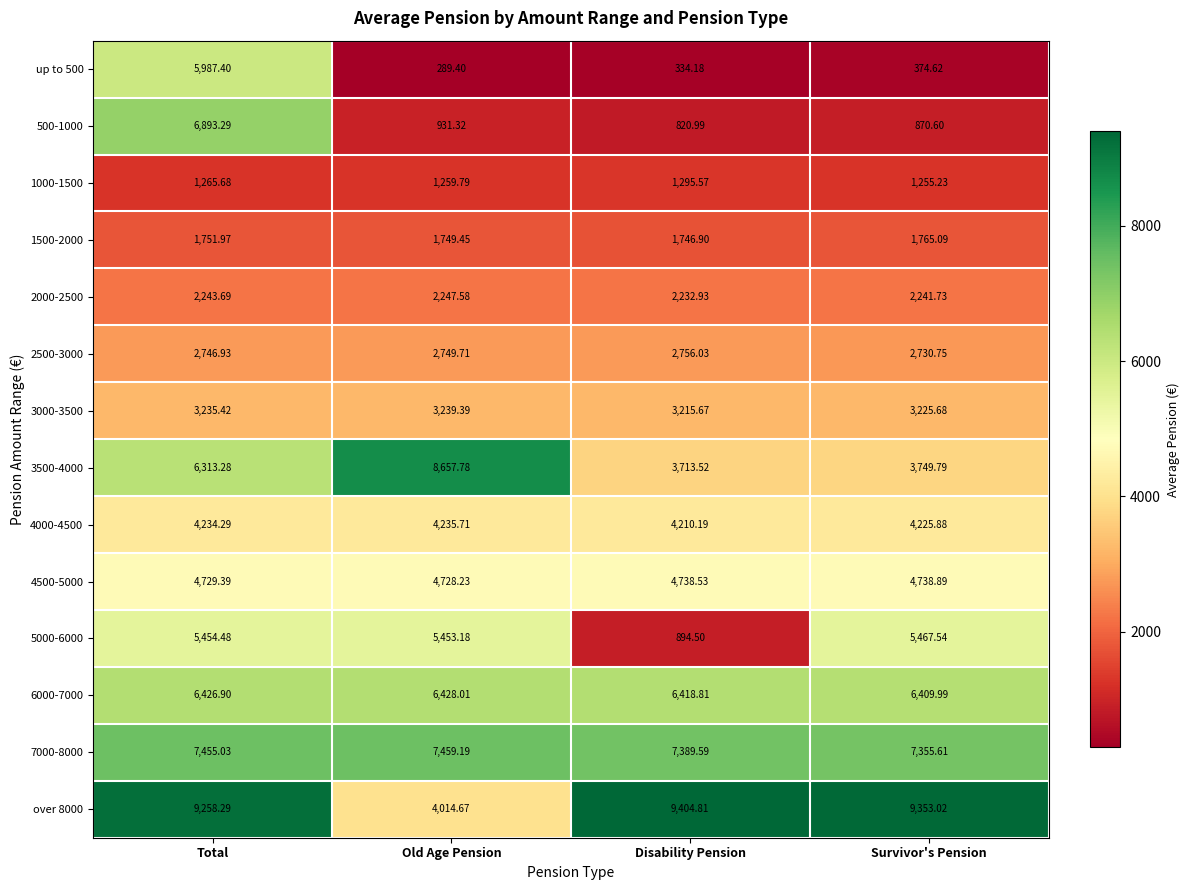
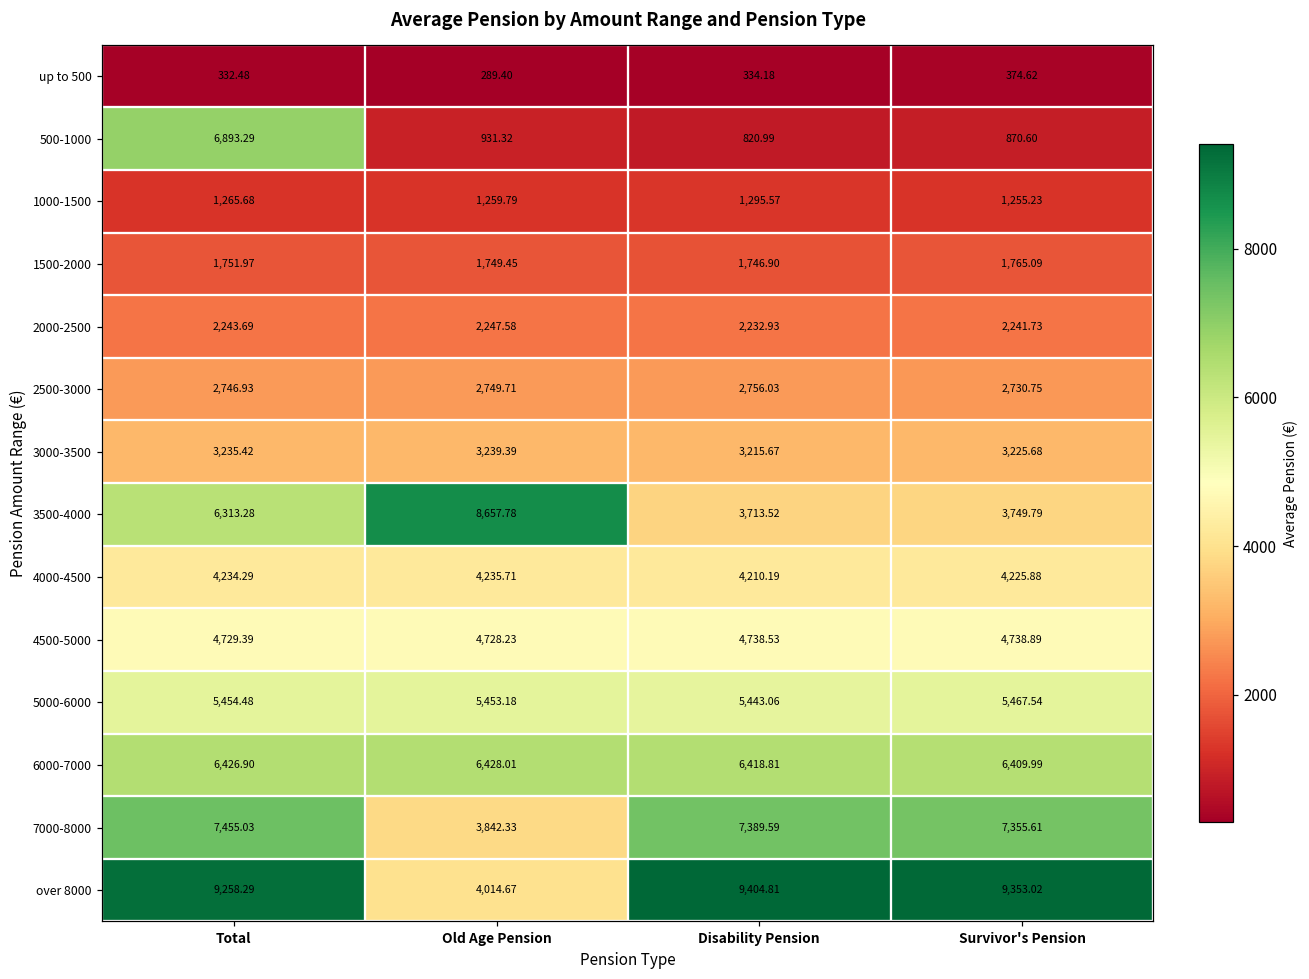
  {
    "up to 500": {
-     "Total": "5,987.40",
+     "Total": "332.48",
      "Old Age Pension": "289.40",
      "Disability Pension": "334.18",
      "Survivor's Pension": "374.62"
    },
    "500-1000": {
      "Total": "6,893.29",
      "Old Age Pension": "931.32",
      "Disability Pension": "820.99",
      "Survivor's Pension": "870.60"
    },
    "1000-1500": {
      "Total": "1,265.68",
      "Old Age Pension": "1,259.79",
      "Disability Pension": "1,295.57",
      "Survivor's Pension": "1,255.23"
    },
    "1500-2000": {
      "Total": "1,751.97",
      "Old Age Pension": "1,749.45",
      "Disability Pension": "1,746.90",
      "Survivor's Pension": "1,765.09"
    },
    "2000-2500": {
      "Total": "2,243.69",
      "Old Age Pension": "2,247.58",
      "Disability Pension": "2,232.93",
      "Survivor's Pension": "2,241.73"
    },
    "2500-3000": {
      "Total": "2,746.93",
      "Old Age Pension": "2,749.71",
      "Disability Pension": "2,756.03",
      "Survivor's Pension": "2,730.75"
    },
    "3000-3500": {
      "Total": "3,235.42",
      "Old Age Pension": "3,239.39",
      "Disability Pension": "3,215.67",
      "Survivor's Pension": "3,225.68"
    },
    "3500-4000": {
      "Total": "6,313.28",
      "Old Age Pension": "8,657.78",
      "Disability Pension": "3,713.52",
      "Survivor's Pension": "3,749.79"
    },
    "4000-4500": {
      "Total": "4,234.29",
      "Old Age Pension": "4,235.71",
      "Disability Pension": "4,210.19",
      "Survivor's Pension": "4,225.88"
    },
    "4500-5000": {
      "Total": "4,729.39",
      "Old Age Pension": "4,728.23",
      "Disability Pension": "4,738.53",
      "Survivor's Pension": "4,738.89"
    },
    "5000-6000": {
      "Total": "5,454.48",
      "Old Age Pension": "5,453.18",
-     "Disability Pension": "894.50",
+     "Disability Pension": "5,443.06",
      "Survivor's Pension": "5,467.54"
    },
    "6000-7000": {
      "Total": "6,426.90",
      "Old Age Pension": "6,428.01",
      "Disability Pension": "6,418.81",
      "Survivor's Pension": "6,409.99"
    },
    "7000-8000": {
      "Total": "7,455.03",
-     "Old Age Pension": "7,459.19",
+     "Old Age Pension": "3,842.33",
      "Disability Pension": "7,389.59",
      "Survivor's Pension": "7,355.61"
    },
    "over 8000": {
      "Total": "9,258.29",
      "Old Age Pension": "4,014.67",
      "Disability Pension": "9,404.81",
      "Survivor's Pension": "9,353.02"
    }
  }
